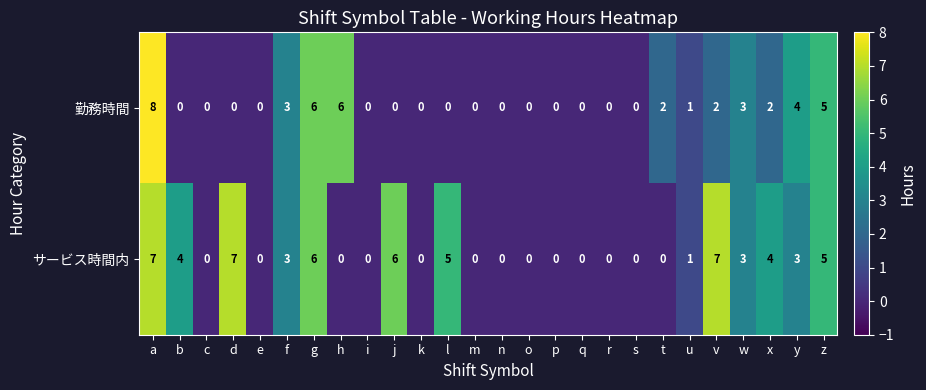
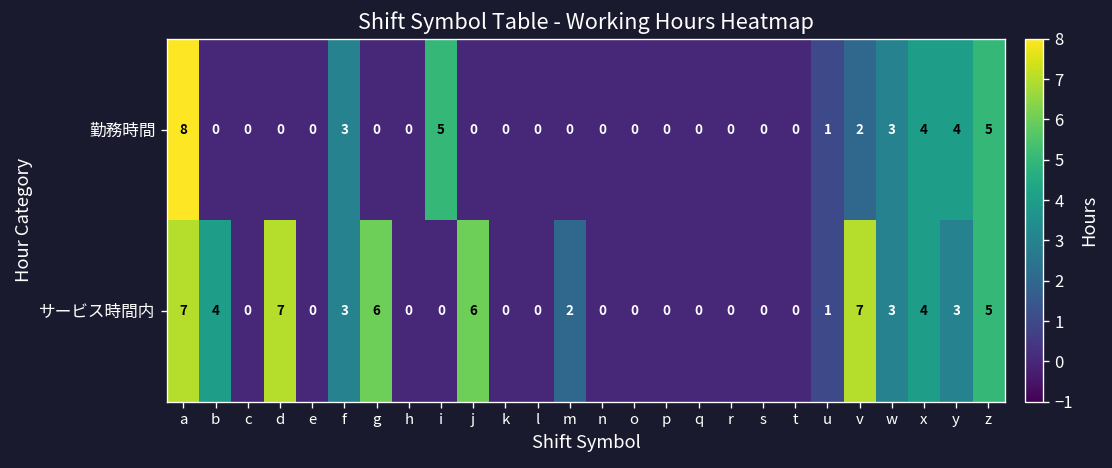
  {
    "勤務時間": {
      "a": 8,
      "b": 0,
      "c": 0,
      "d": 0,
      "e": 0,
      "f": 3,
-     "g": 6,
-     "h": 6,
-     "i": 0,
+     "g": 0,
+     "h": 0,
+     "i": 5,
      "j": 0,
      "k": 0,
      "l": 0,
      "m": 0,
      "n": 0,
      "o": 0,
      "p": 0,
      "q": 0,
      "r": 0,
      "s": 0,
-     "t": 2,
+     "t": 0,
      "u": 1,
      "v": 2,
      "w": 3,
-     "x": 2,
+     "x": 4,
      "y": 4,
      "z": 5
    },
    "サービス時間内": {
      "a": 7,
      "b": 4,
      "c": 0,
      "d": 7,
      "e": 0,
      "f": 3,
      "g": 6,
      "h": 0,
      "i": 0,
      "j": 6,
      "k": 0,
-     "l": 5,
-     "m": 0,
+     "l": 0,
+     "m": 2,
      "n": 0,
      "o": 0,
      "p": 0,
      "q": 0,
      "r": 0,
      "s": 0,
      "t": 0,
      "u": 1,
      "v": 7,
      "w": 3,
      "x": 4,
      "y": 3,
      "z": 5
    }
  }
